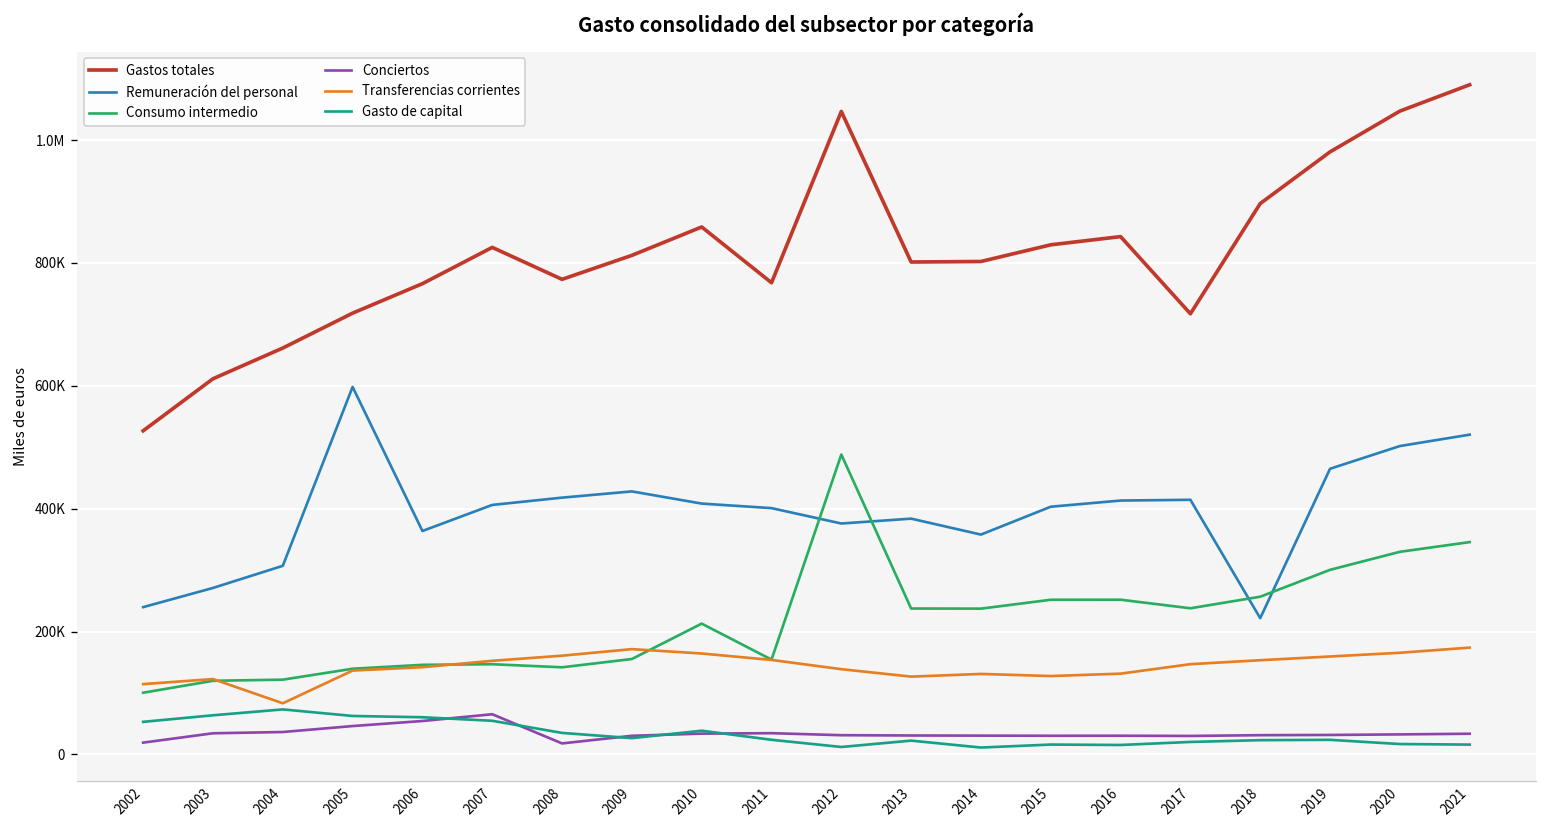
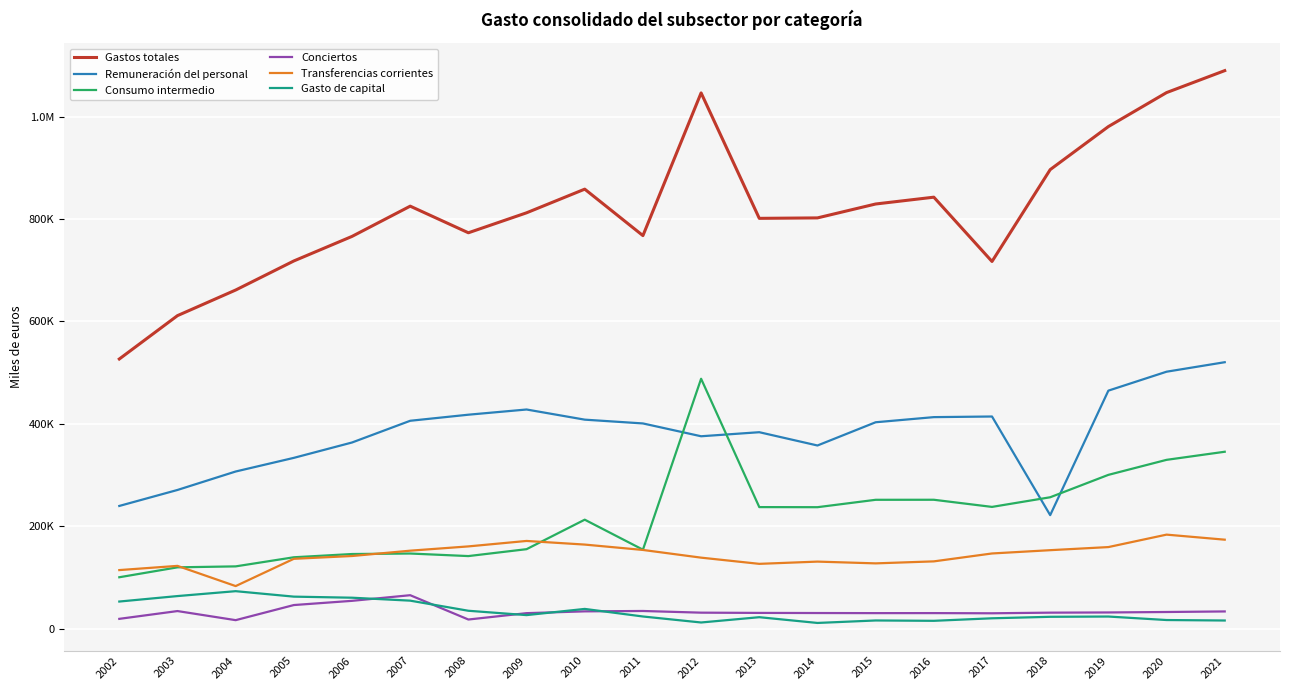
  {
    "Gastos totales": {
      "2002": 530000,
      "2003": 610000,
      "2004": 660000,
      "2005": 720000,
      "2006": 770000,
      "2007": 830000,
      "2008": 770000,
      "2009": 810000,
      "2010": 860000,
      "2011": 770000,
      "2012": 1050000,
      "2013": 800000,
      "2014": 800000,
      "2015": 830000,
      "2016": 840000,
      "2017": 720000,
      "2018": 900000,
      "2019": 980000,
      "2020": 1050000,
      "2021": 1090000
    },
    "Remuneración del personal": {
      "2002": 240000,
      "2003": 270000,
      "2004": 310000,
-     "2005": 600000,
+     "2005": 330000,
      "2006": 360000,
      "2007": 410000,
      "2008": 420000,
      "2009": 430000,
      "2010": 410000,
      "2011": 400000,
      "2012": 380000,
      "2013": 380000,
      "2014": 360000,
      "2015": 400000,
      "2016": 410000,
      "2017": 410000,
      "2018": 220000,
      "2019": 460000,
      "2020": 500000,
      "2021": 520000
    },
    "Conciertos": {
      "2002": 20000,
      "2003": 30000,
-     "2004": 40000,
+     "2004": 20000,
      "2005": 50000,
      "2006": 50000,
      "2007": 70000,
      "2008": 20000,
      "2011": 30000,
      "2012": 30000,
      "2013": 30000,
      "2014": 30000,
      "2015": 30000,
      "2016": 30000,
      "2017": 30000,
      "2018": 30000,
      "2019": 30000,
      "2020": 30000,
      "2021": 30000
    },
    "Transferencias corrientes": {
      "2002": 110000,
      "2004": 80000,
      "2007": 150000,
      "2008": 160000,
      "2009": 170000,
      "2010": 160000,
      "2012": 140000,
      "2013": 130000,
      "2014": 130000,
      "2015": 130000,
      "2016": 130000,
      "2017": 150000,
      "2018": 150000,
      "2019": 160000,
-     "2020": 170000,
+     "2020": 180000,
      "2021": 170000
    }
  }
